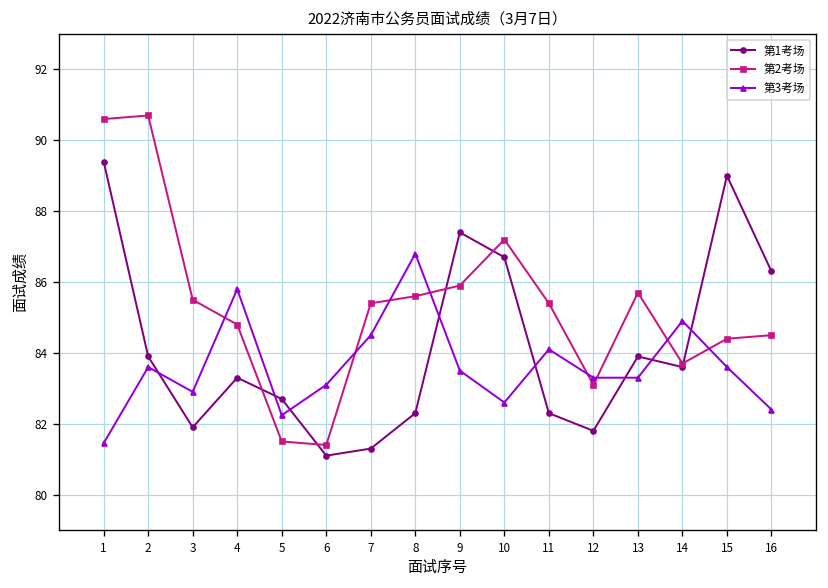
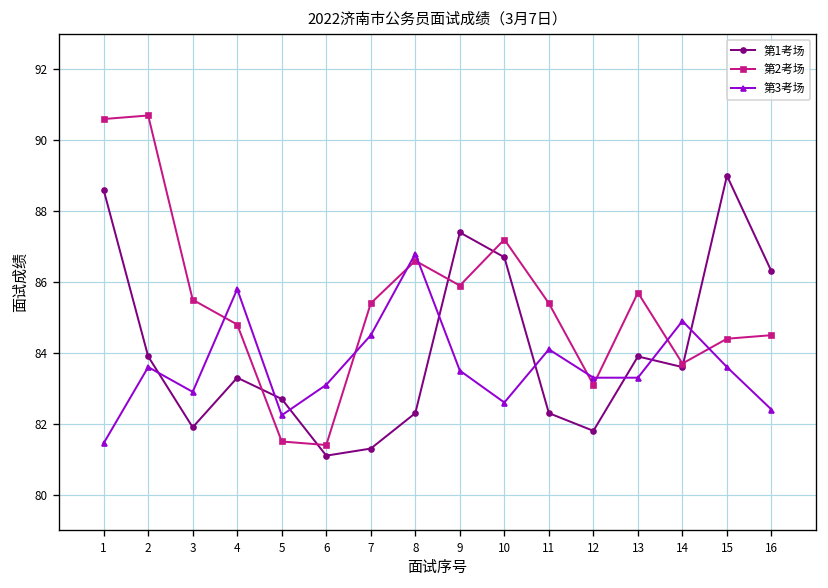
  {
    "第1考场": {
-     "1": 89.4,
+     "1": 88.6,
      "2": 83.9,
      "3": 81.9,
      "4": 83.3,
      "5": 82.7,
      "6": 81.1,
      "7": 81.3,
      "8": 82.3,
      "9": 87.4,
      "10": 86.7,
      "11": 82.3,
      "12": 81.8,
      "13": 83.9,
      "14": 83.6,
      "15": 89.0,
      "16": 86.3
    },
    "第2考场": {
      "1": 90.6,
      "2": 90.7,
      "3": 85.5,
      "4": 84.8,
      "5": 81.5,
      "6": 81.4,
      "7": 85.4,
-     "8": 85.6,
+     "8": 86.6,
      "9": 85.9,
      "10": 87.2,
      "11": 85.4,
      "12": 83.1,
      "13": 85.7,
      "14": 83.7,
      "15": 84.4,
      "16": 84.5
    },
    "第3考场": {
      "1": 81.5,
      "2": 83.6,
      "3": 82.9,
      "4": 85.8,
      "5": 82.2,
      "6": 83.1,
      "7": 84.5,
      "8": 86.8,
      "9": 83.5,
      "10": 82.6,
      "11": 84.1,
      "12": 83.3,
      "13": 83.3,
      "14": 84.9,
      "15": 83.6,
      "16": 82.4
    }
  }
